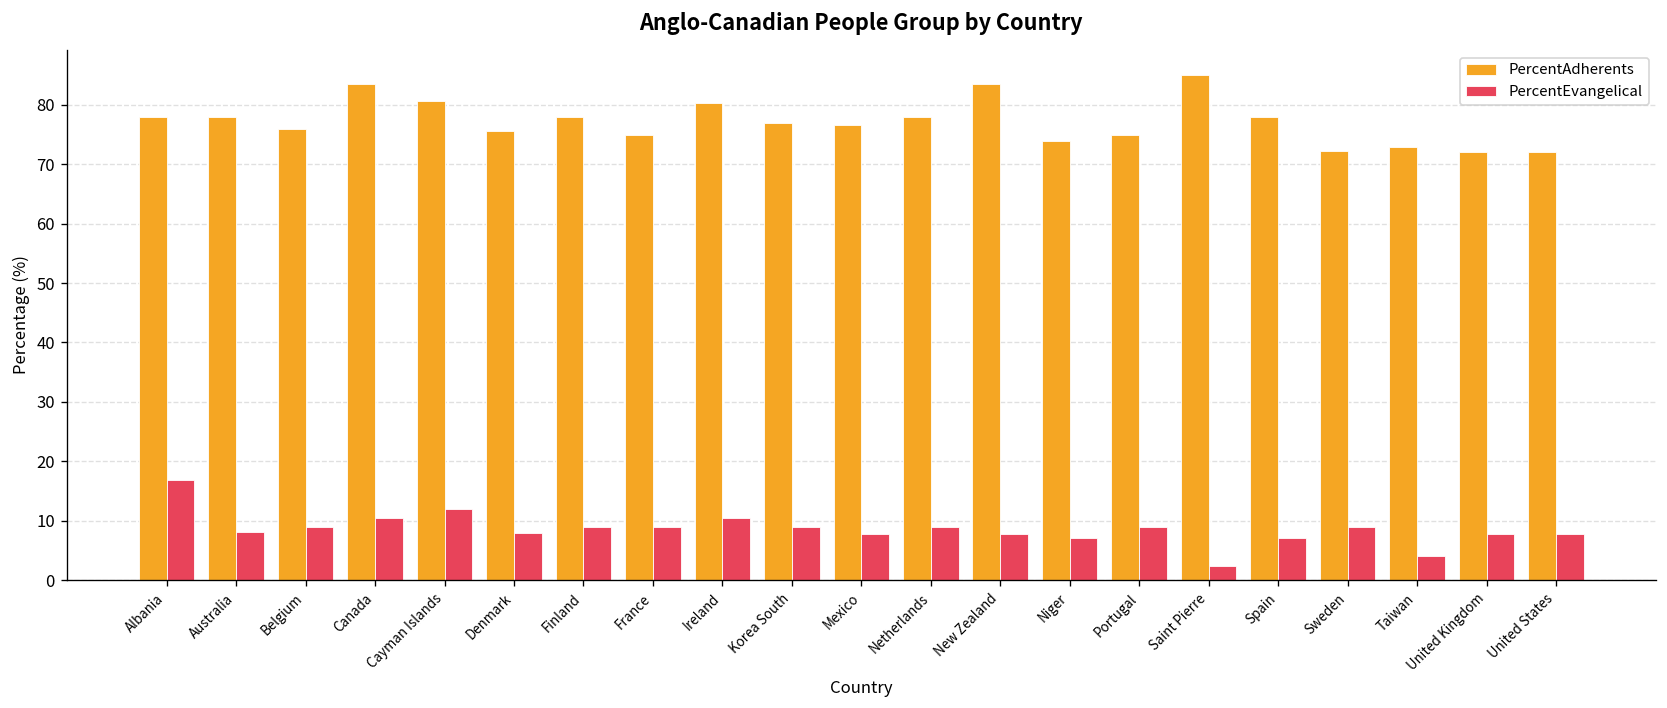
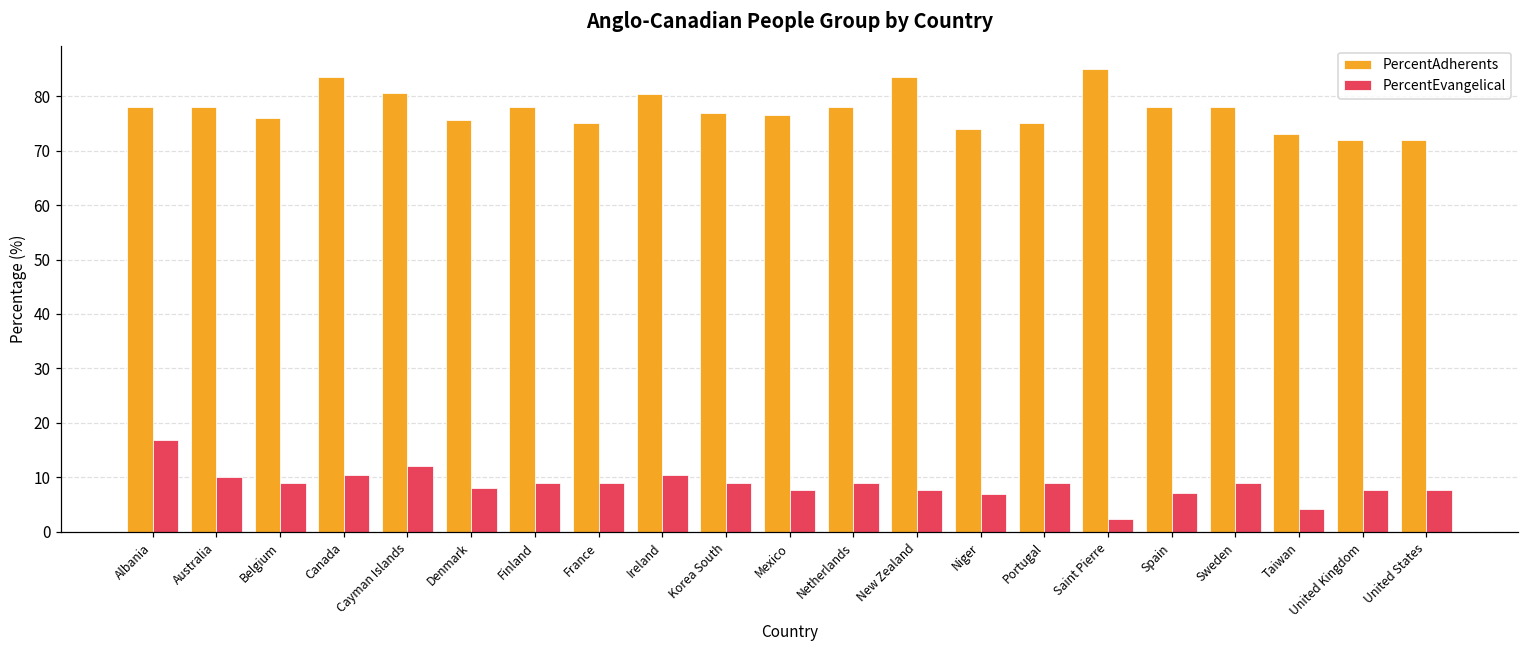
  {
    "PercentAdherents": {
      "Albania": 78,
      "Australia": 78,
      "Belgium": 76,
      "Canada": 84,
      "Cayman Islands": 81,
      "Denmark": 76,
      "Finland": 78,
      "France": 75,
      "Ireland": 80,
      "Korea South": 77,
      "Mexico": 77,
      "Netherlands": 78,
      "New Zealand": 84,
      "Niger": 74,
      "Portugal": 75,
      "Saint Pierre": 85,
      "Spain": 78,
-     "Sweden": 72,
+     "Sweden": 78,
      "Taiwan": 73,
      "United Kingdom": 72,
      "United States": 72
    },
    "PercentEvangelical": {
      "Albania": 17,
-     "Australia": 8,
+     "Australia": 10,
      "Belgium": 9,
      "Canada": 11,
      "Cayman Islands": 12,
      "Denmark": 8,
      "Finland": 9,
      "France": 9,
      "Ireland": 11,
      "Korea South": 9,
      "Mexico": 8,
      "Netherlands": 9,
      "New Zealand": 8,
      "Niger": 7,
      "Portugal": 9,
      "Saint Pierre": 2,
      "Spain": 7,
      "Sweden": 9,
      "Taiwan": 4,
      "United Kingdom": 8,
      "United States": 8
    }
  }
